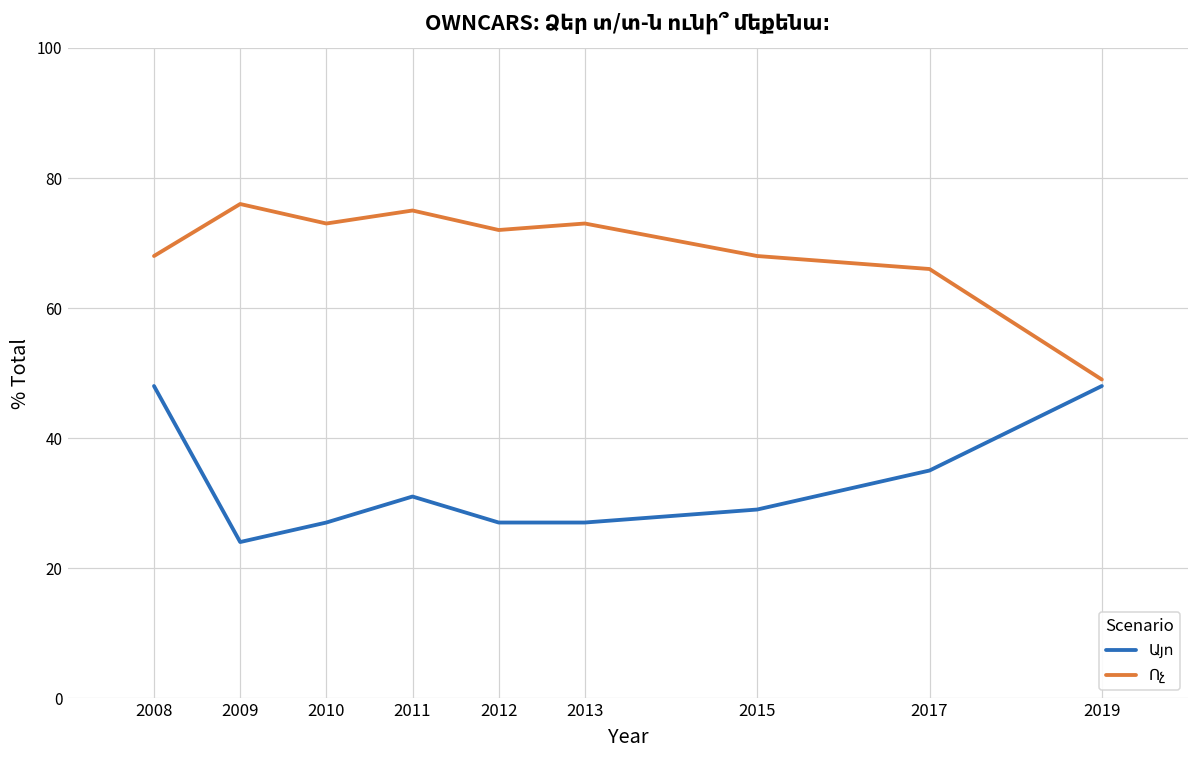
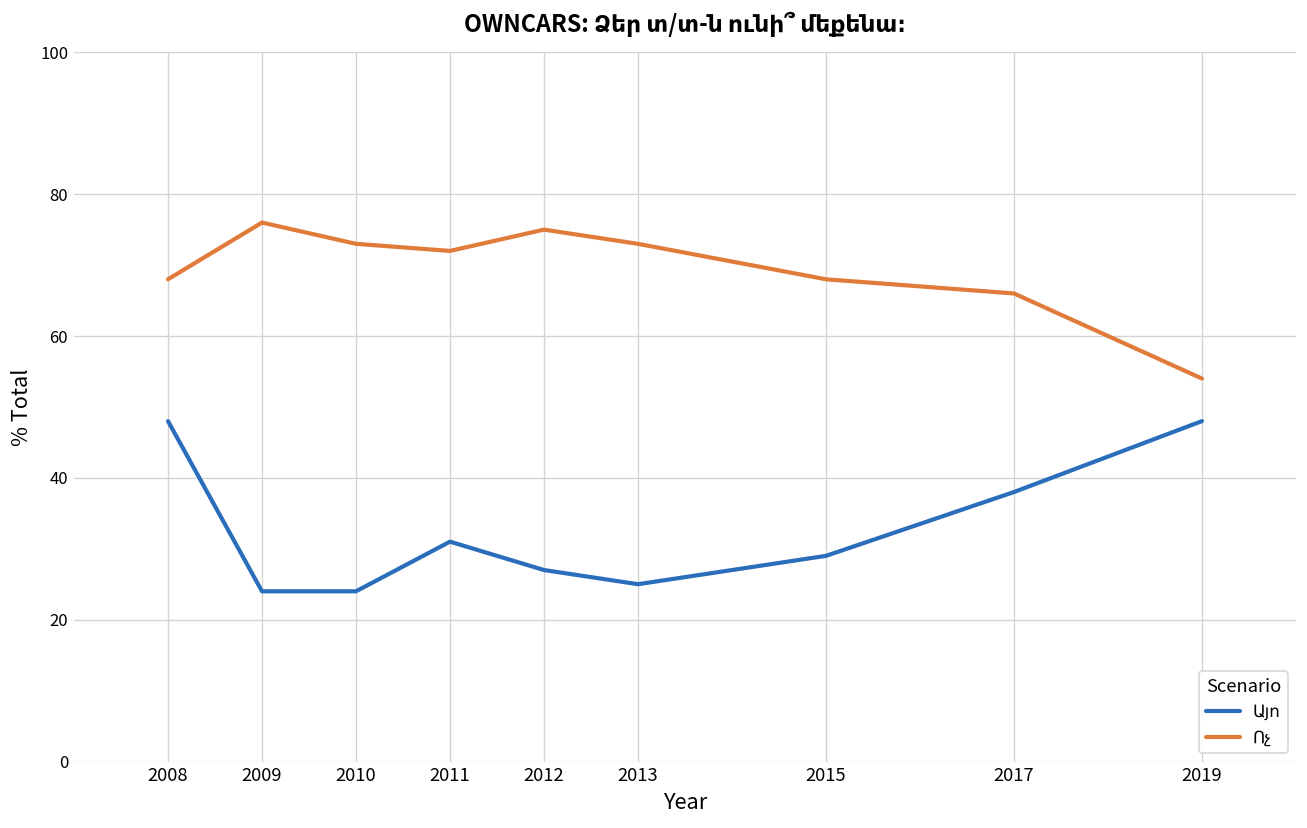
  {
    "Այո": {
      "2008": 48,
      "2009": 24,
-     "2010": 27,
+     "2010": 24,
      "2011": 31,
      "2012": 27,
-     "2013": 27,
+     "2013": 25,
      "2015": 29,
-     "2017": 35,
+     "2017": 38,
      "2019": 48
    },
    "Ոչ": {
      "2008": 68,
      "2009": 76,
      "2010": 73,
-     "2011": 75,
-     "2012": 72,
+     "2011": 72,
+     "2012": 75,
      "2013": 73,
      "2015": 68,
      "2017": 66,
-     "2019": 49
+     "2019": 54
    }
  }
